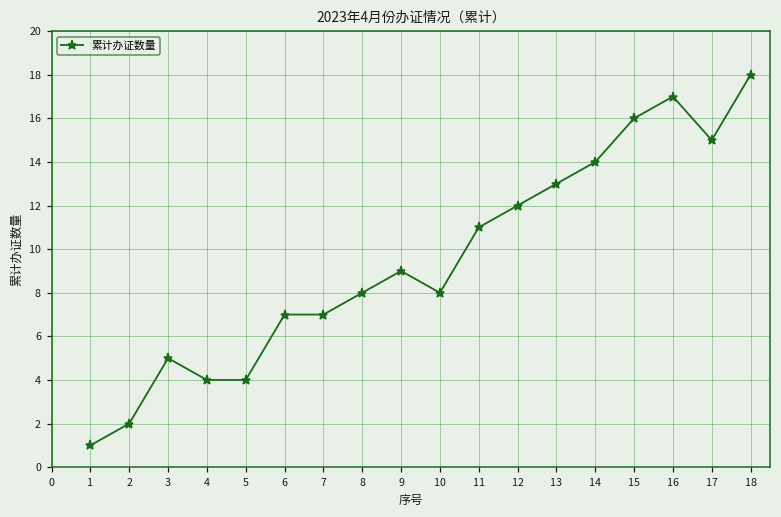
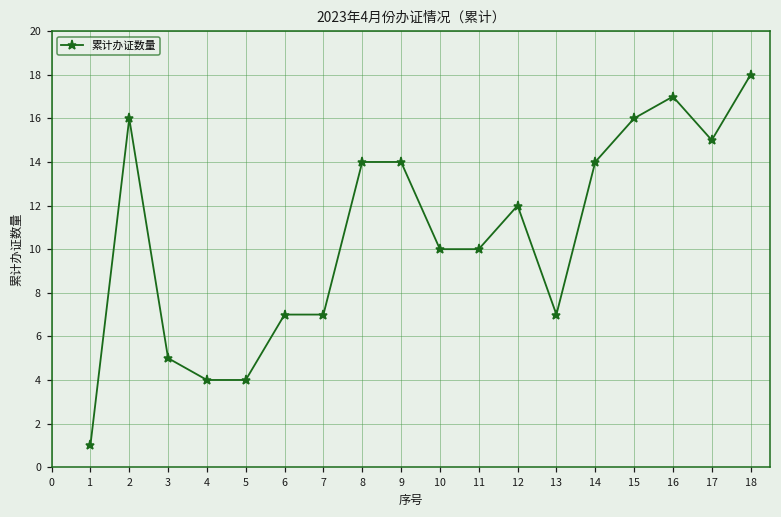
  {
    "1": 1,
-   "2": 2,
+   "2": 16,
    "3": 5,
    "4": 4,
    "5": 4,
    "6": 7,
    "7": 7,
-   "8": 8,
-   "9": 9,
-   "10": 8,
-   "11": 11,
+   "8": 14,
+   "9": 14,
+   "10": 10,
+   "11": 10,
    "12": 12,
-   "13": 13,
+   "13": 7,
    "14": 14,
    "15": 16,
    "16": 17,
    "17": 15,
    "18": 18
  }
